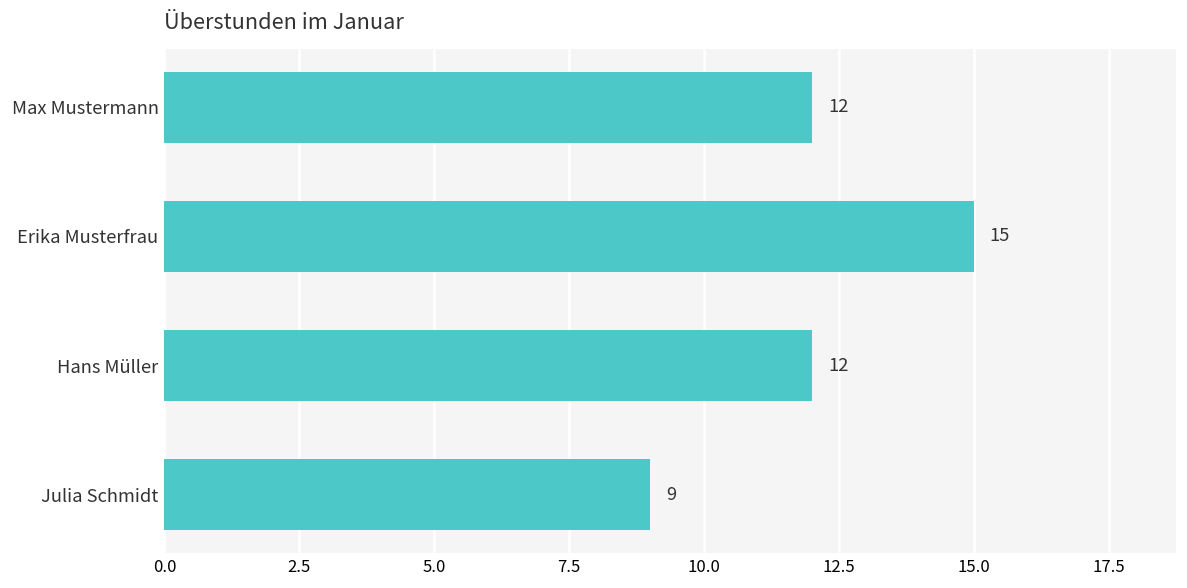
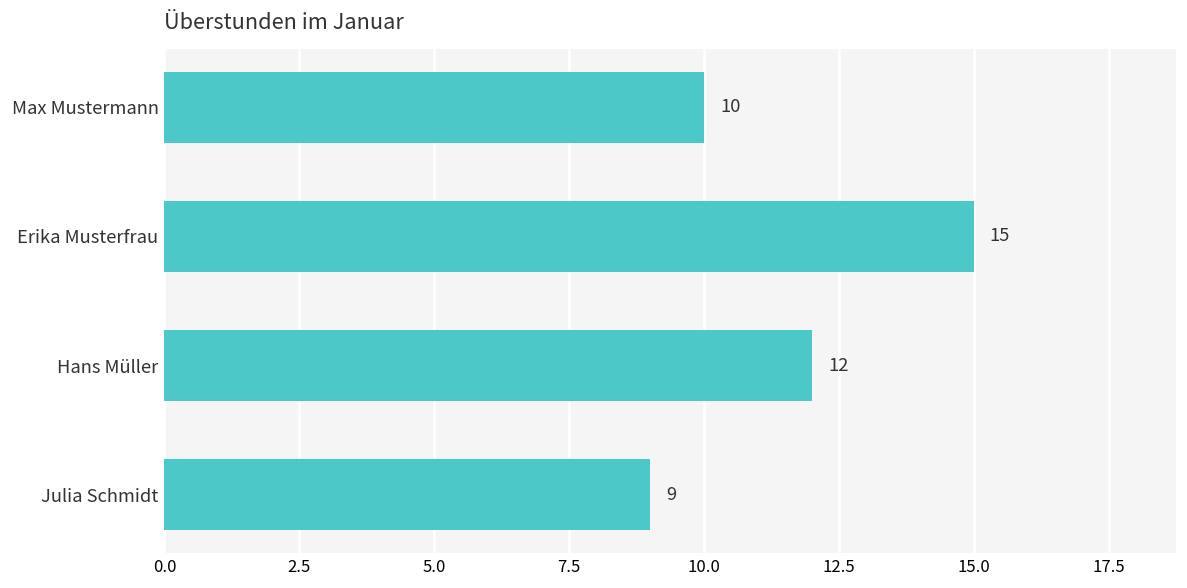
  {
-   "Max Mustermann": 12,
+   "Max Mustermann": 10,
    "Erika Musterfrau": 15,
    "Hans Müller": 12,
    "Julia Schmidt": 9
  }
